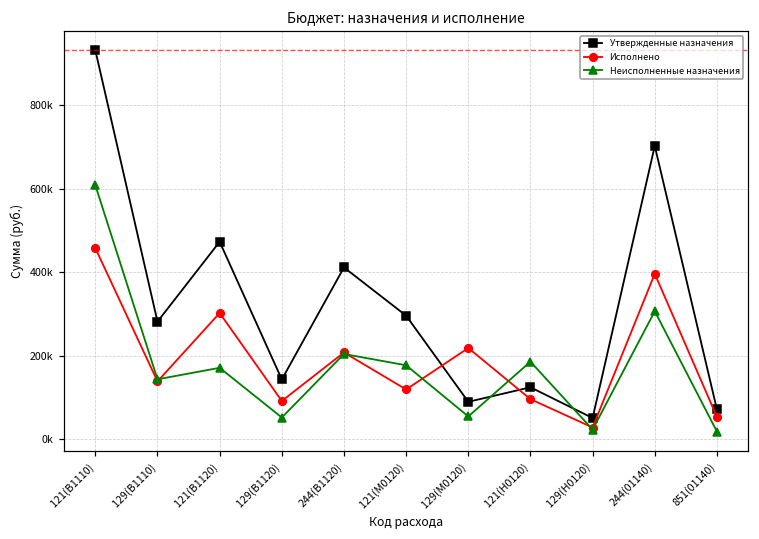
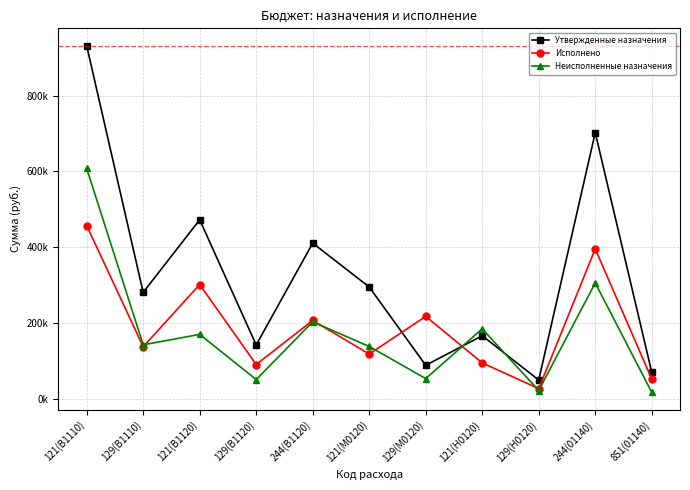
  {
    "Утвержденные назначения": {
      "121(В1110)": 930000,
      "129(В1110)": 280000,
      "121(В1120)": 470000,
      "129(В1120)": 140000,
      "244(В1120)": 410000,
      "121(М0120)": 300000,
      "129(М0120)": 90000,
-     "121(Н0120)": 120000,
+     "121(Н0120)": 170000,
      "129(Н0120)": 50000,
      "244(01140)": 700000,
      "851(01140)": 70000
    },
    "Исполнено": {
      "121(В1110)": 460000,
      "121(В1120)": 300000,
      "129(В1120)": 90000,
      "121(М0120)": 120000,
      "129(М0120)": 220000,
      "121(Н0120)": 100000,
      "244(01140)": 400000,
      "851(01140)": 50000
    },
    "Неисполненные назначения": {
      "121(В1110)": 610000,
      "121(В1120)": 170000,
      "129(В1120)": 50000,
-     "121(М0120)": 180000,
+     "121(М0120)": 140000,
      "129(М0120)": 50000,
      "121(Н0120)": 190000,
      "244(01140)": 310000,
      "851(01140)": 20000
    }
  }
